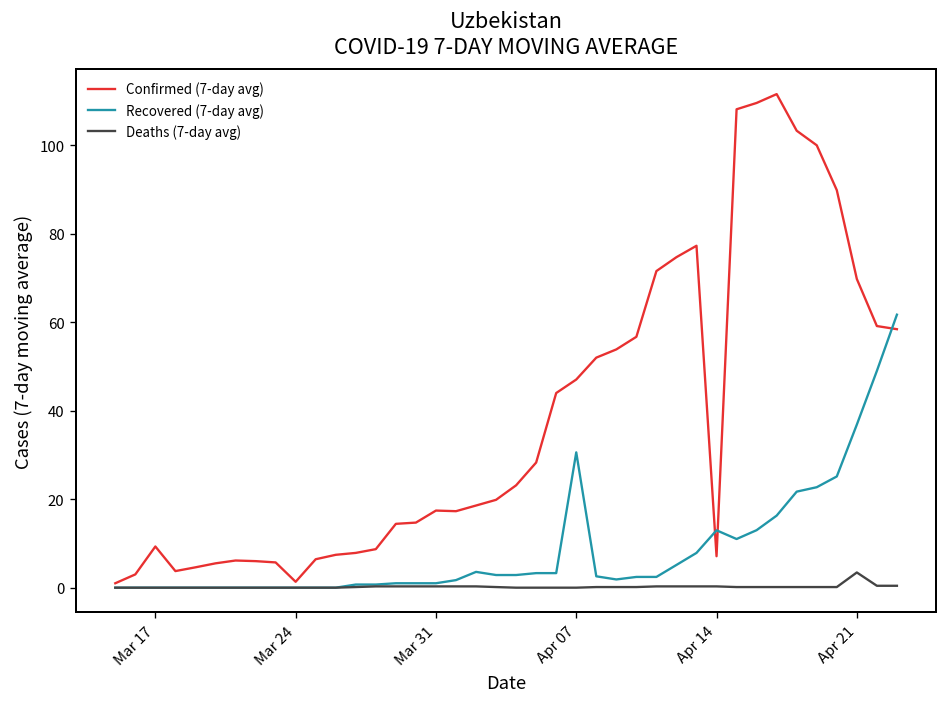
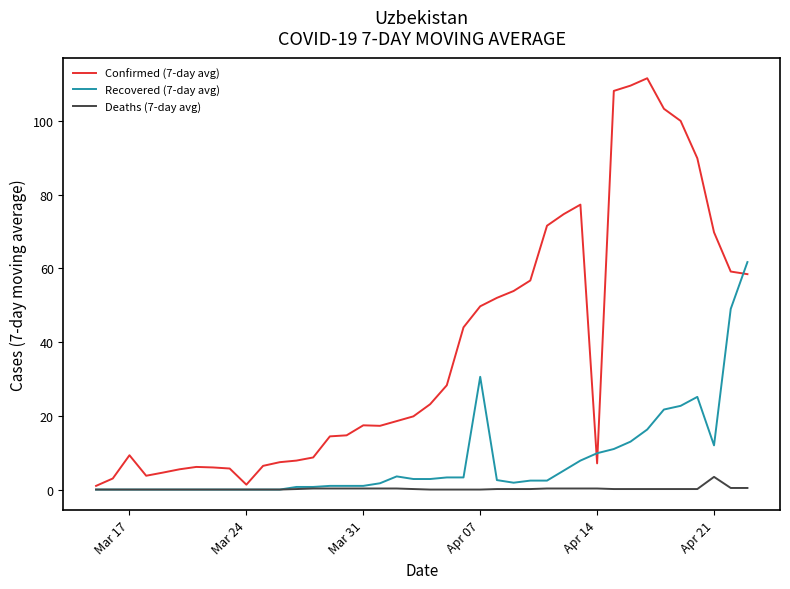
  {
    "Confirmed (7-day avg)": {
      "Mar 17": 9,
      "Mar 24": 1,
      "Mar 31": 17,
-     "Apr 07": 47,
+     "Apr 07": 50,
      "Apr 14": 7,
      "Apr 21": 70
    },
    "Recovered (7-day avg)": {
      "Mar 31": 1,
      "Apr 07": 31,
-     "Apr 14": 13,
-     "Apr 21": 37
+     "Apr 14": 10,
+     "Apr 21": 12
    },
    "Deaths (7-day avg)": {
      "Mar 31": 0,
      "Apr 07": 0,
      "Apr 14": 0,
      "Apr 21": 3
    }
  }
